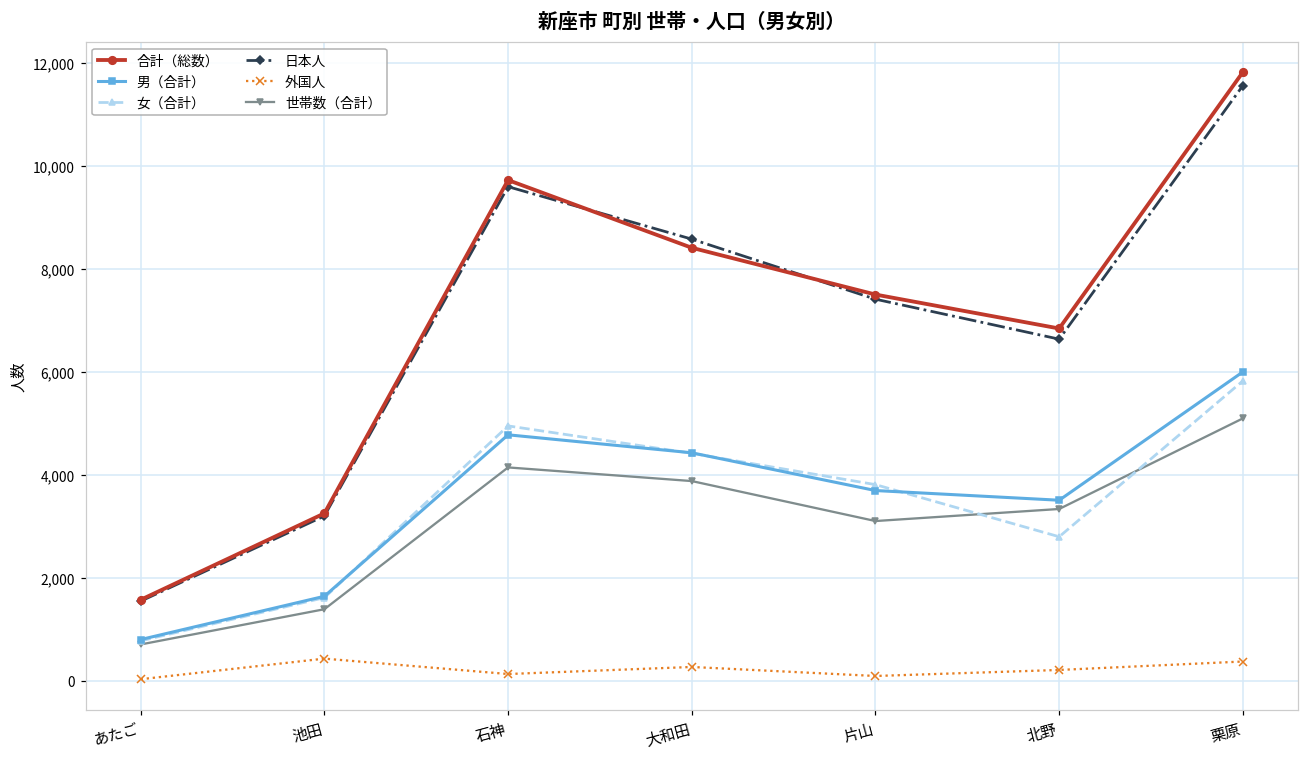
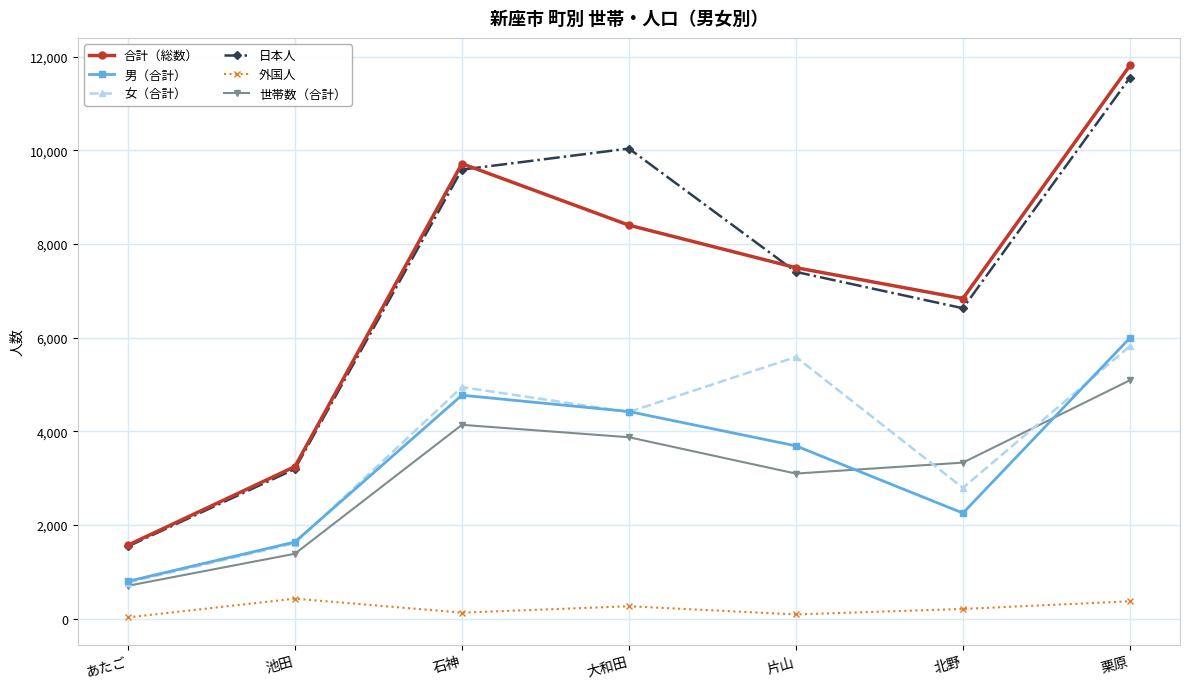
  {
    "合計（総数）": {
      "石神": "9,700",
      "大和田": "8,400",
      "片山": "7,500",
      "北野": "6,800",
      "栗原": "11,800"
    },
    "男（合計）": {
      "石神": "4,800",
      "片山": "3,700",
-     "北野": "3,500",
+     "北野": "2,300",
      "栗原": "6,000"
    },
    "女（合計）": {
      "石神": "4,900",
-     "片山": "3,800",
+     "片山": "5,600",
      "北野": "2,800",
      "栗原": "5,800"
    },
    "日本人": {
      "石神": "9,600",
-     "大和田": "8,600",
+     "大和田": "10,000",
      "片山": "7,400",
      "北野": "6,600",
      "栗原": "11,600"
    },
    "外国人": {
      "あたご": "0",
      "池田": "400",
      "石神": "100",
      "大和田": "300",
      "片山": "100",
      "北野": "200",
      "栗原": "400"
    },
    "世帯数（合計）": {
      "あたご": "700",
      "池田": "1,400",
      "石神": "4,100",
      "大和田": "3,900",
      "片山": "3,100",
      "北野": "3,300",
      "栗原": "5,100"
    }
  }
